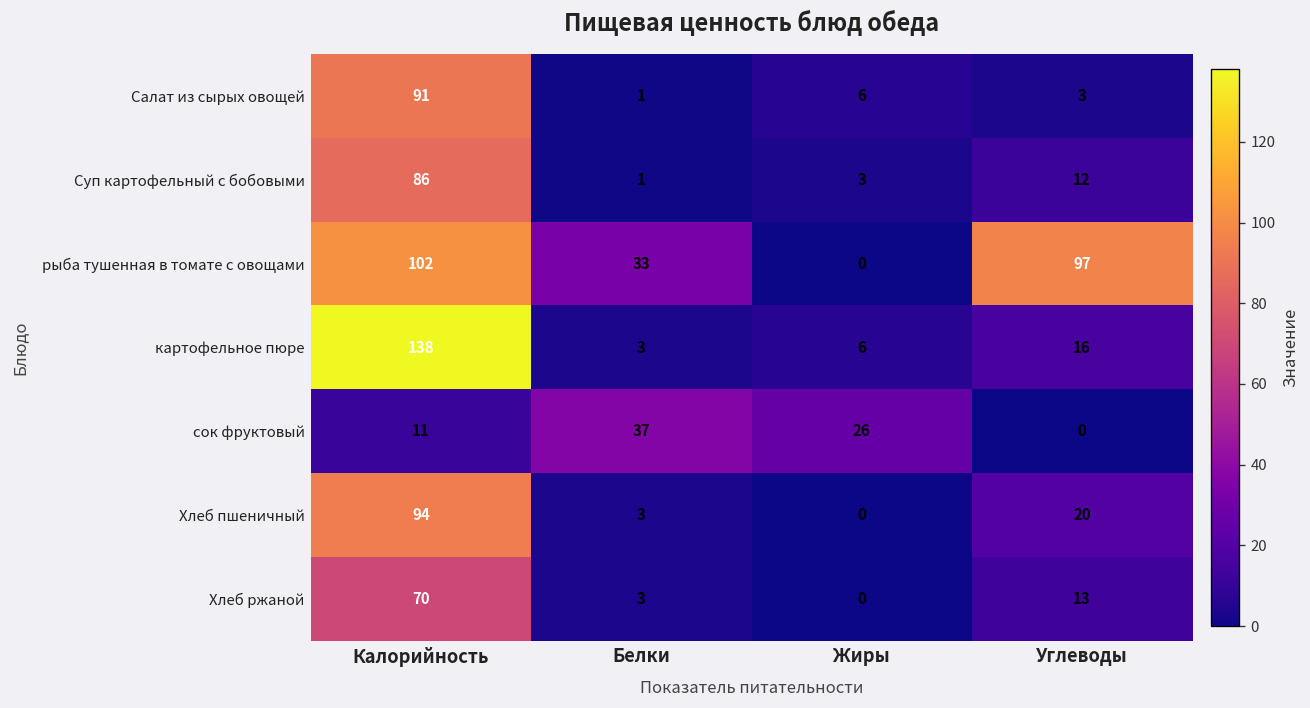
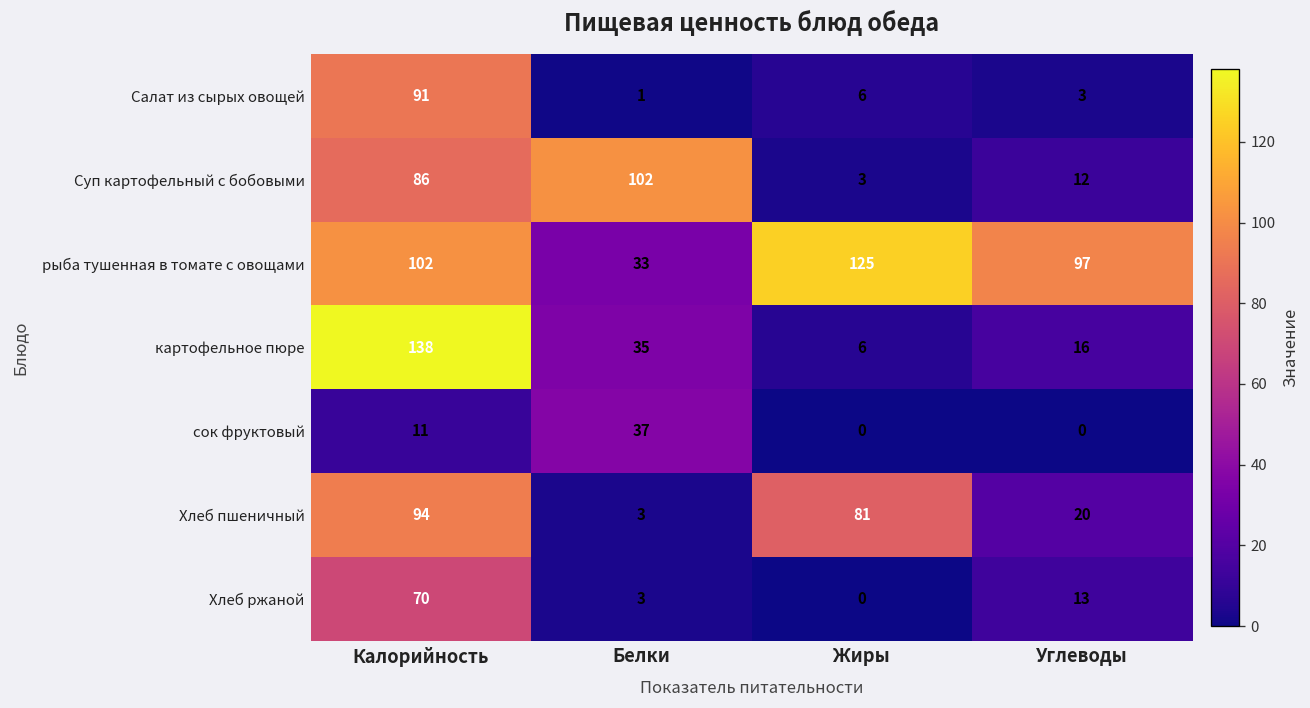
  {
    "Салат из сырых овощей": {
      "Калорийность": 91,
      "Белки": 1,
      "Жиры": 6,
      "Углеводы": 3
    },
    "Суп картофельный с бобовыми": {
      "Калорийность": 86,
-     "Белки": 1,
+     "Белки": 102,
      "Жиры": 3,
      "Углеводы": 12
    },
    "рыба тушенная в томате с овощами": {
      "Калорийность": 102,
      "Белки": 33,
-     "Жиры": 0,
+     "Жиры": 125,
      "Углеводы": 97
    },
    "картофельное пюре": {
      "Калорийность": 138,
-     "Белки": 3,
+     "Белки": 35,
      "Жиры": 6,
      "Углеводы": 16
    },
    "сок фруктовый": {
      "Калорийность": 11,
      "Белки": 37,
-     "Жиры": 26,
+     "Жиры": 0,
      "Углеводы": 0
    },
    "Хлеб пшеничный": {
      "Калорийность": 94,
      "Белки": 3,
-     "Жиры": 0,
+     "Жиры": 81,
      "Углеводы": 20
    },
    "Хлеб ржаной": {
      "Калорийность": 70,
      "Белки": 3,
      "Жиры": 0,
      "Углеводы": 13
    }
  }
